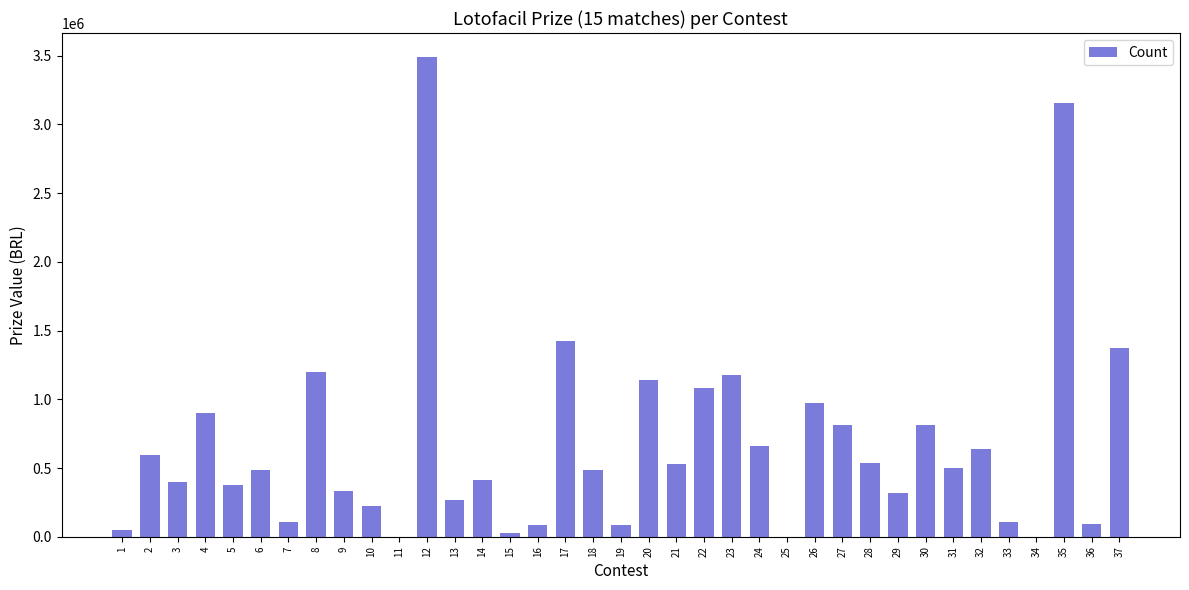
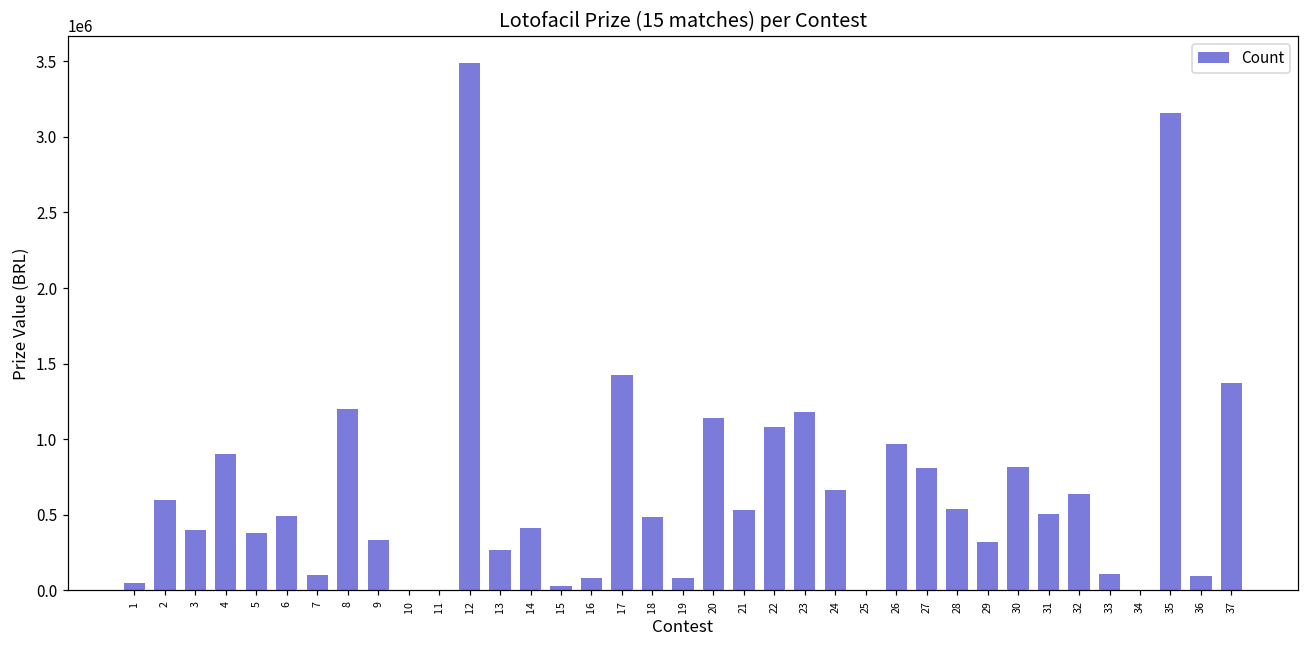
  {
    "1": 50000,
    "2": 600000,
    "3": 400000,
    "4": 900000,
    "5": 380000,
    "6": 490000,
    "7": 100000,
    "8": 1200000,
    "9": 340000,
-   "10": 220000,
+   "10": 0,
    "11": 0,
    "12": 3490000,
    "13": 270000,
    "14": 410000,
    "15": 30000,
    "16": 80000,
    "17": 1430000,
    "18": 490000,
    "19": 80000,
    "20": 1140000,
    "21": 530000,
    "22": 1080000,
    "23": 1180000,
    "24": 660000,
    "25": 0,
    "26": 970000,
    "27": 810000,
    "28": 540000,
    "29": 320000,
    "30": 810000,
    "31": 500000,
    "32": 640000,
    "33": 110000,
    "34": 0,
    "35": 3160000,
    "36": 90000,
    "37": 1370000
  }
